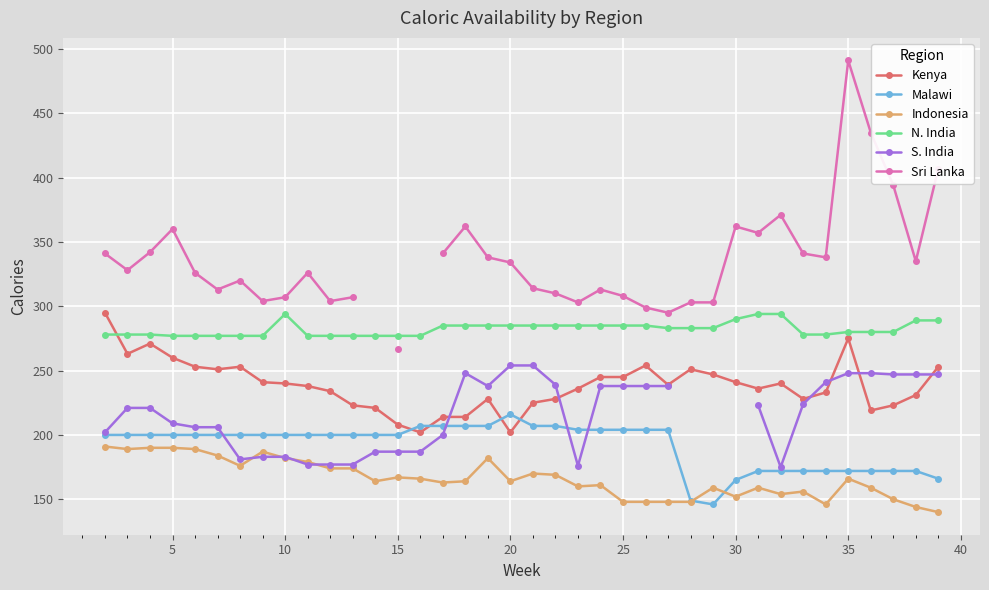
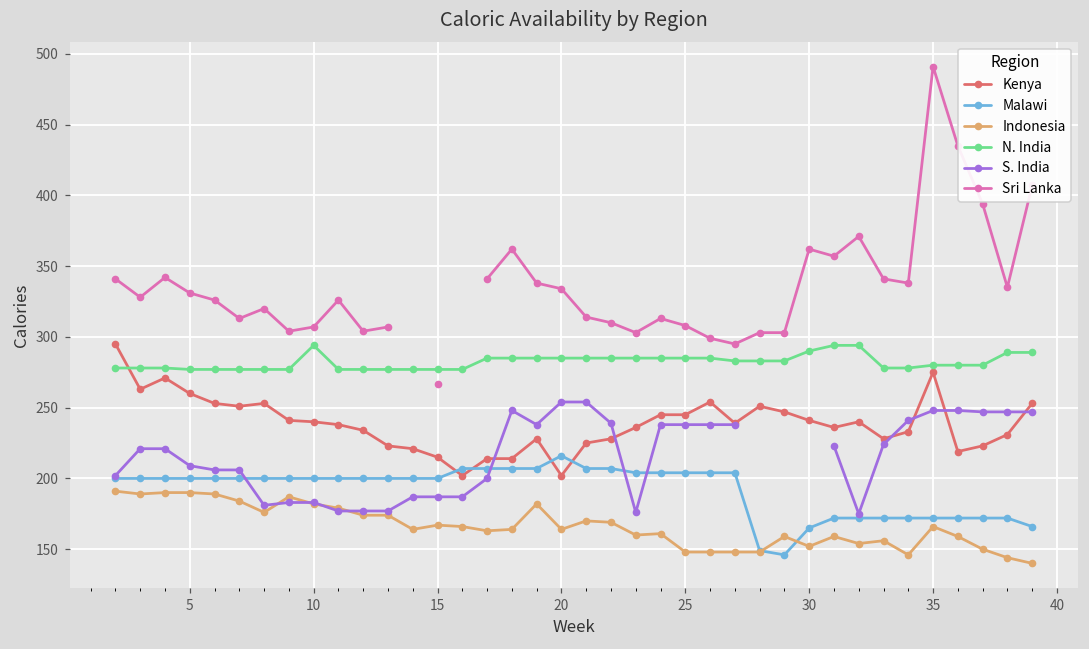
  {
    "Kenya": {
      "5": 260,
      "10": 240,
-     "15": 208,
+     "15": 215,
      "20": 202,
      "25": 245,
      "30": 241,
      "35": 275
    },
    "Malawi": {
      "5": 200,
      "10": 200,
      "15": 200,
      "20": 216,
      "25": 204,
      "30": 165,
      "35": 172
    },
    "Indonesia": {
      "5": 190,
      "15": 167,
      "20": 164,
      "25": 148,
      "30": 152,
      "35": 166
    },
    "N. India": {
      "5": 277,
      "10": 294,
      "15": 277,
      "20": 285,
      "25": 285,
      "30": 290,
      "35": 280
    },
    "S. India": {
      "5": 209,
      "15": 187,
      "20": 254,
      "25": 238,
      "35": 248
    },
    "Sri Lanka": {
-     "5": 360,
+     "5": 331,
      "10": 307,
      "15": 267,
      "20": 334,
      "25": 308,
      "30": 362,
      "35": 491
    }
  }
